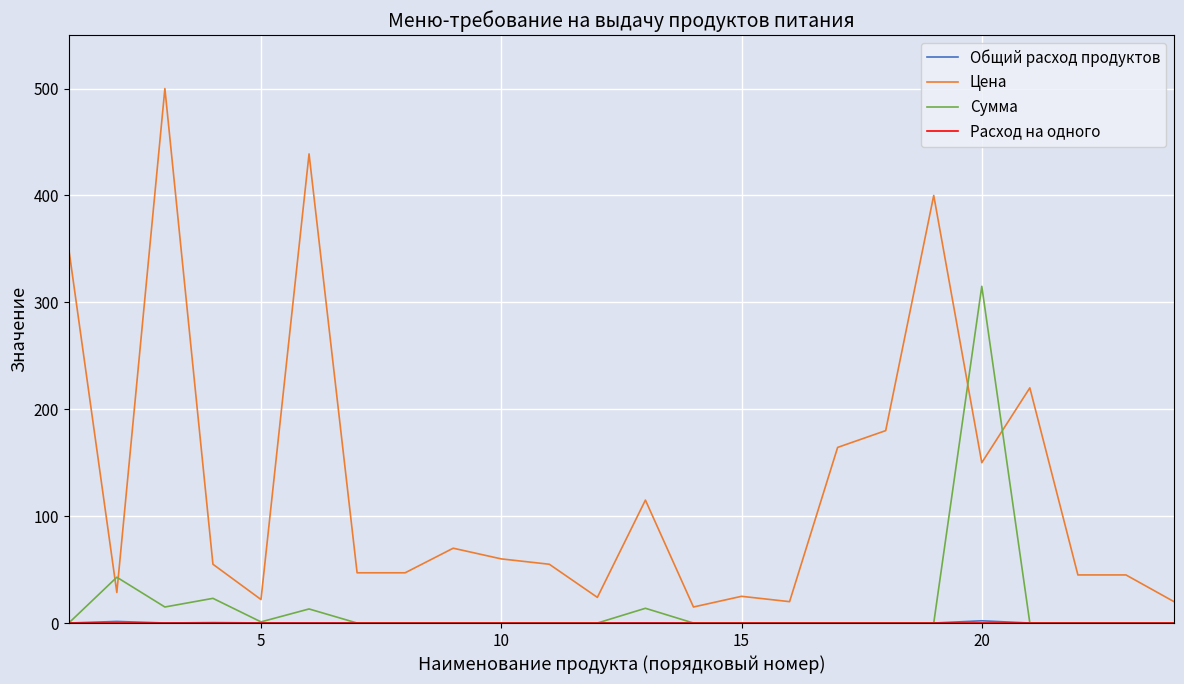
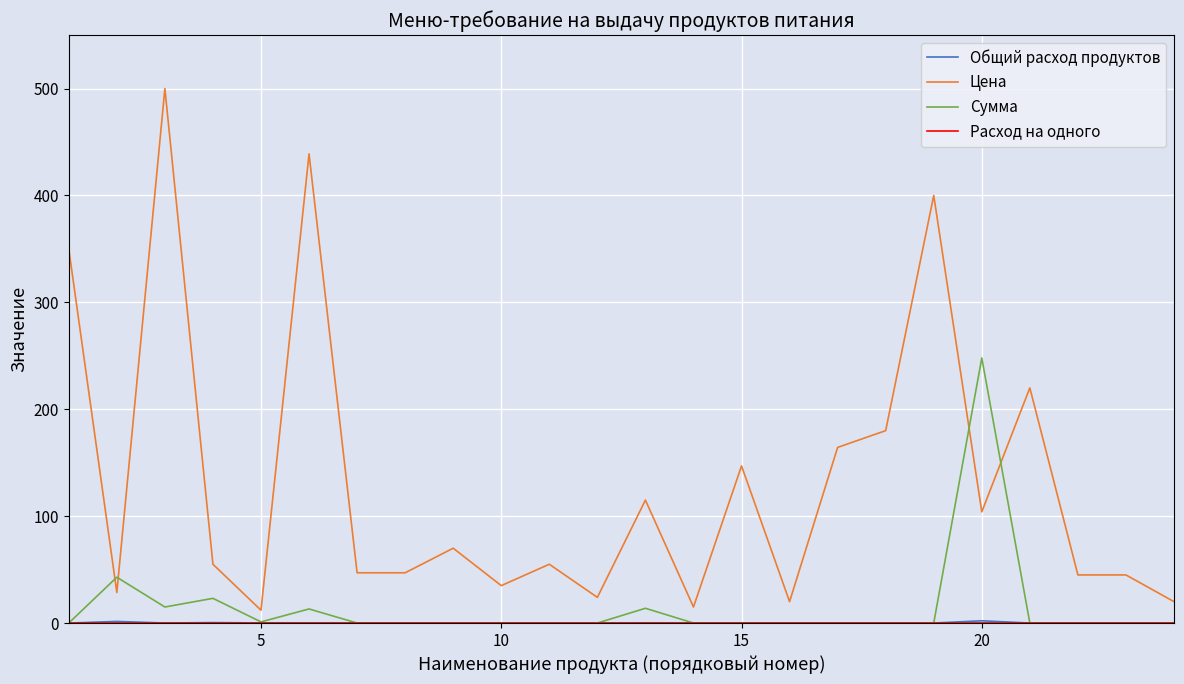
  {
    "Цена": {
-     "5": 22,
-     "10": 60,
-     "15": 25,
-     "20": 150
+     "5": 12,
+     "10": 35,
+     "15": 147,
+     "20": 104
    },
    "Сумма": {
-     "20": 315
+     "20": 248
    }
  }
